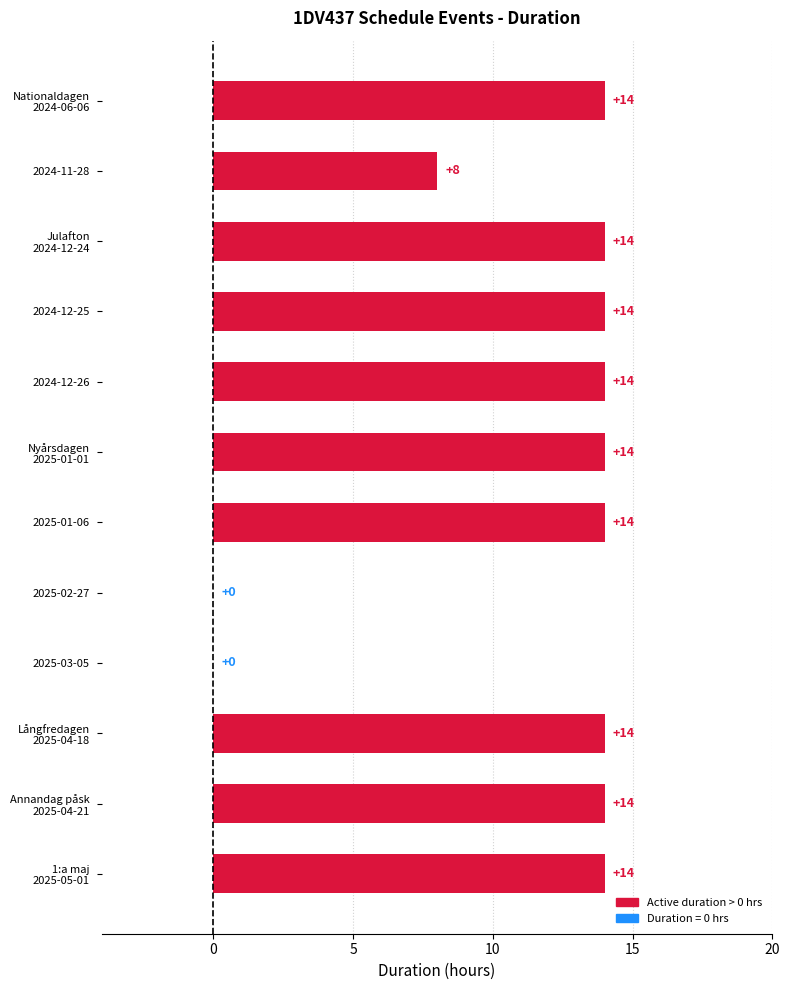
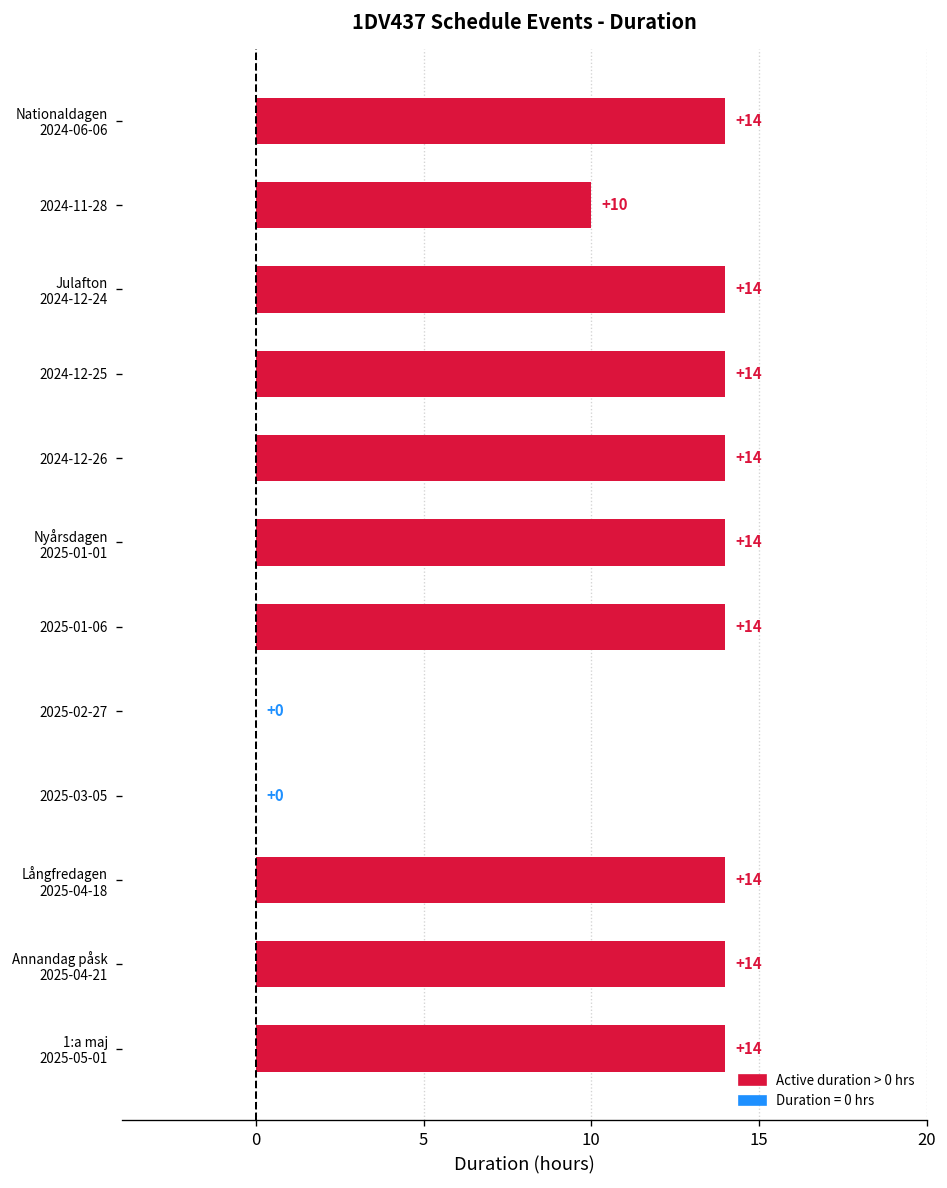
  {
    "Nationaldagen 2024-06-06": "+14",
-   "2024-11-28": "+8",
+   "2024-11-28": "+10",
    "Julafton 2024-12-24": "+14",
    "2024-12-25": "+14",
    "2024-12-26": "+14",
    "Nyårsdagen 2025-01-01": "+14",
    "2025-01-06": "+14",
    "2025-02-27": "+0",
    "2025-03-05": "+0",
    "Långfredagen 2025-04-18": "+14",
    "Annandag påsk 2025-04-21": "+14",
    "1:a maj 2025-05-01": "+14"
  }
